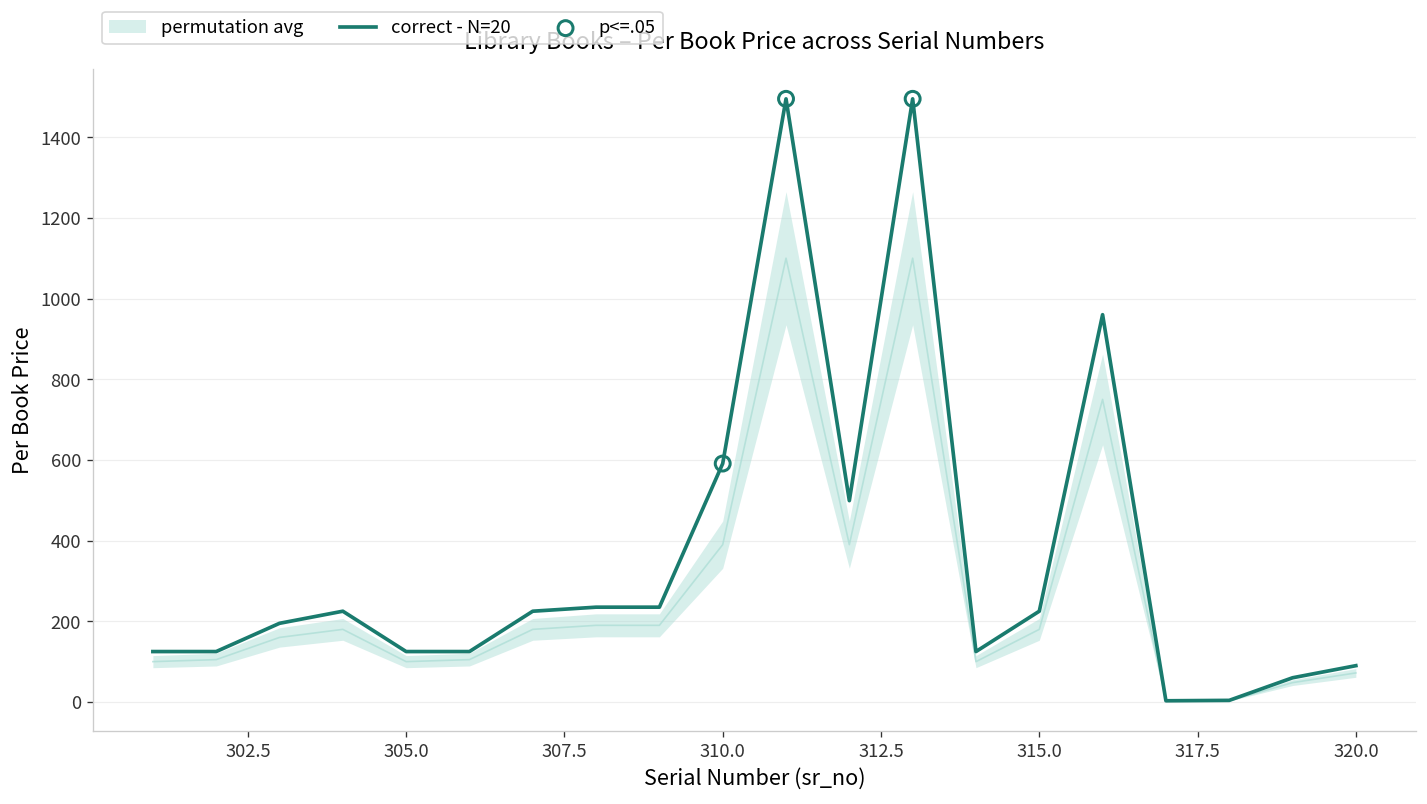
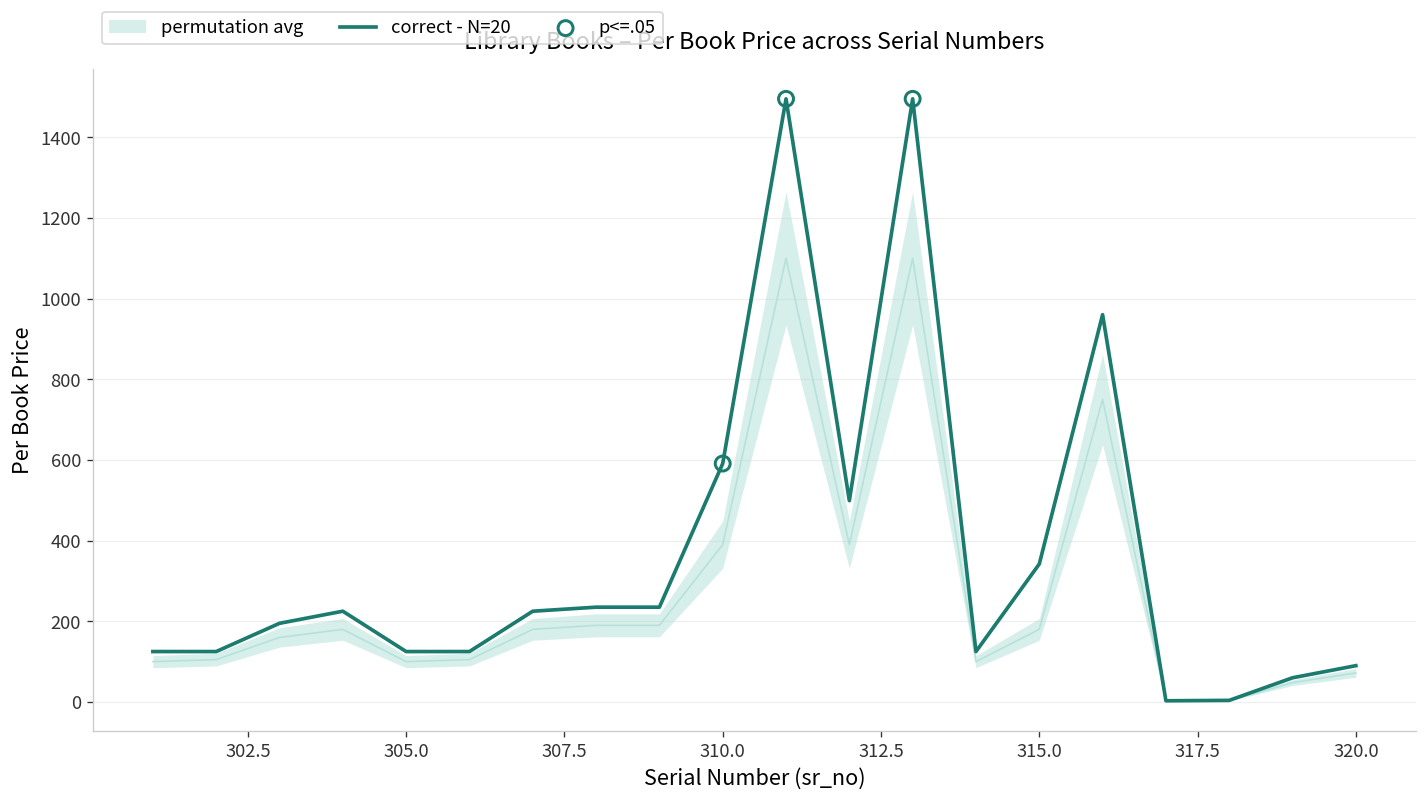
  {
    "correct - N=20": {
      "305.0": 130,
-     "315.0": 230
+     "315.0": 340
    }
  }
